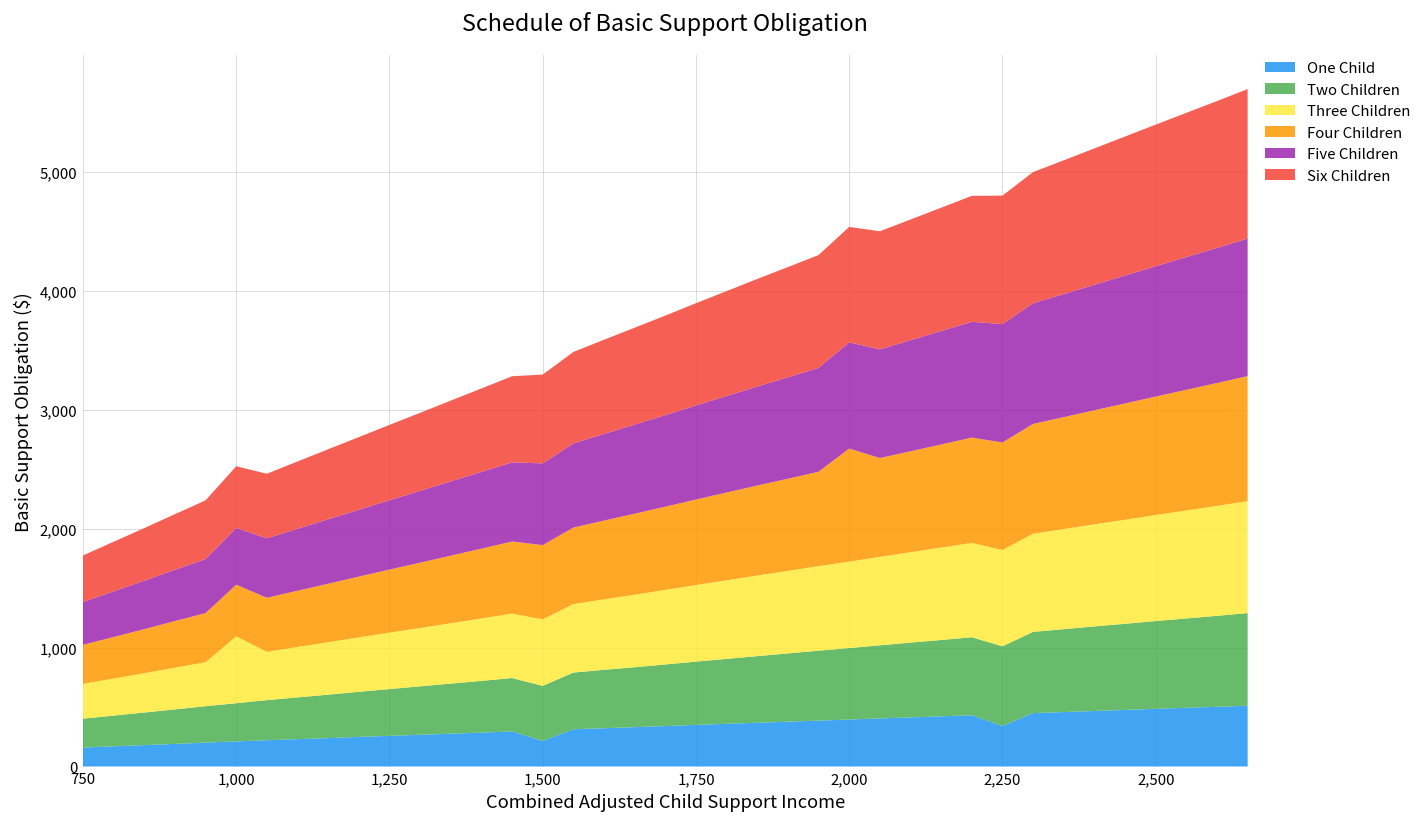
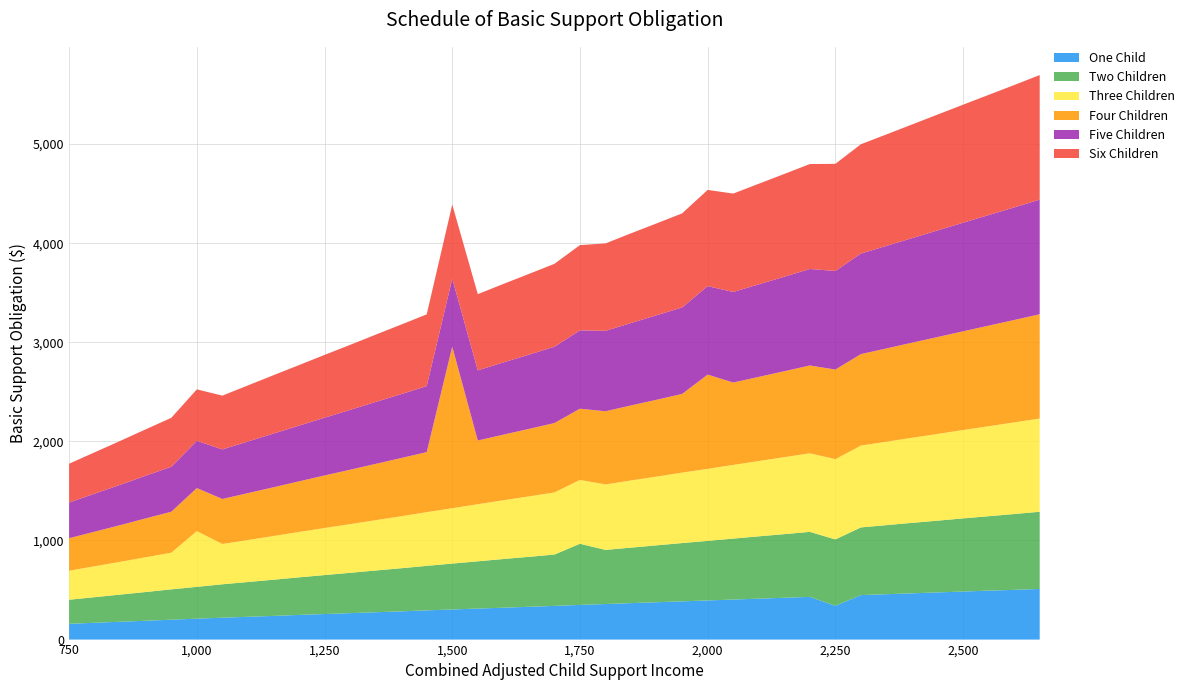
  {
    "One Child": {
      "750": "200",
      "1,000": "200",
      "1,250": "300",
-     "1,500": "200",
+     "1,500": "300",
      "1,750": "400",
      "2,000": "400",
      "2,250": "300",
      "2,500": "500"
    },
    "Two Children": {
      "750": "200",
      "1,000": "300",
      "1,250": "400",
      "1,500": "500",
-     "1,750": "500",
+     "1,750": "600",
      "2,000": "600",
      "2,250": "700",
      "2,500": "700"
    },
    "Three Children": {
      "750": "300",
      "1,000": "600",
      "1,250": "500",
      "1,500": "600",
      "1,750": "600",
      "2,000": "700",
      "2,250": "800",
      "2,500": "900"
    },
    "Four Children": {
      "750": "300",
      "1,000": "400",
      "1,250": "500",
-     "1,500": "600",
+     "1,500": "1,600",
      "1,750": "700",
      "2,000": "1,000",
      "2,250": "900",
      "2,500": "1,000"
    },
    "Five Children": {
      "750": "400",
      "1,000": "500",
      "1,250": "600",
      "1,500": "700",
      "1,750": "800",
      "2,000": "900",
      "2,250": "1,000",
      "2,500": "1,100"
    },
    "Six Children": {
      "750": "400",
      "1,000": "500",
      "1,250": "600",
      "1,500": "700",
      "1,750": "900",
      "2,000": "1,000",
      "2,250": "1,100",
      "2,500": "1,200"
    }
  }
